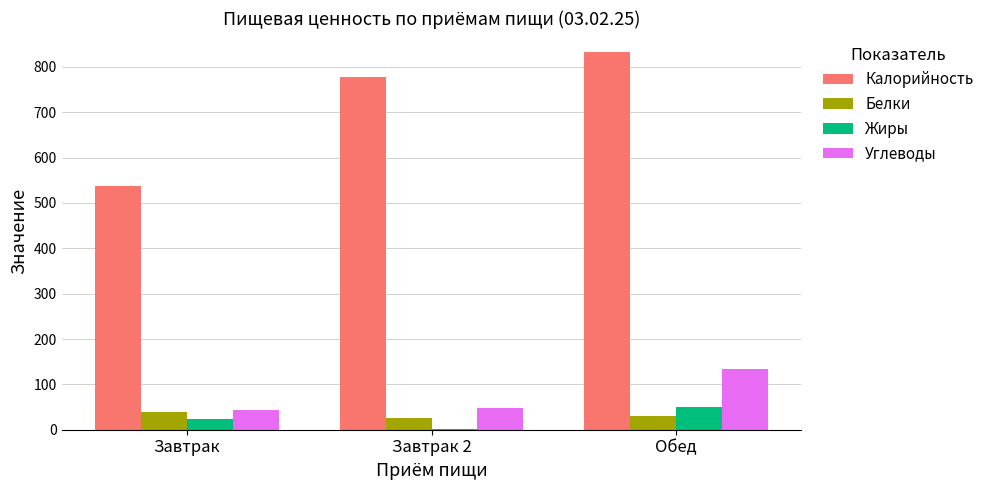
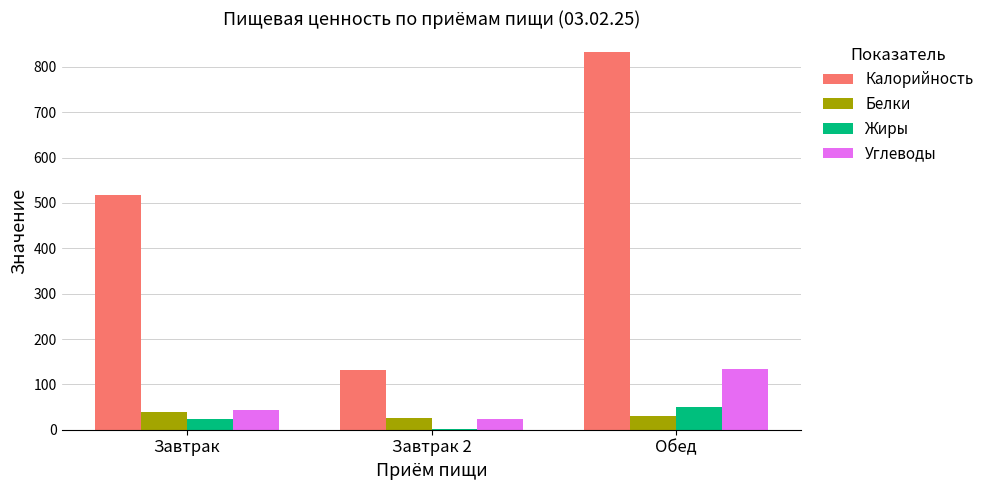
  {
    "Калорийность": {
-     "Завтрак": 540,
-     "Завтрак 2": 780,
+     "Завтрак": 520,
+     "Завтрак 2": 130,
      "Обед": 830
    },
    "Белки": {
      "Завтрак": 40,
      "Завтрак 2": 20,
      "Обед": 30
    },
    "Жиры": {
      "Завтрак": 20,
      "Обед": 50
    },
    "Углеводы": {
      "Завтрак": 40,
-     "Завтрак 2": 50,
+     "Завтрак 2": 20,
      "Обед": 130
    }
  }
